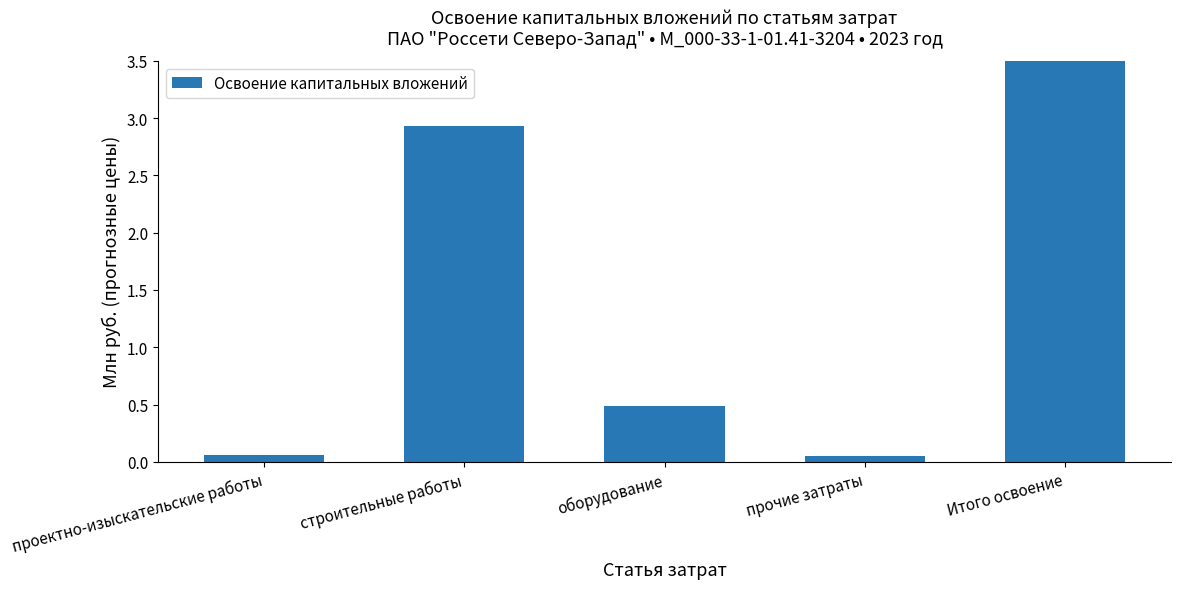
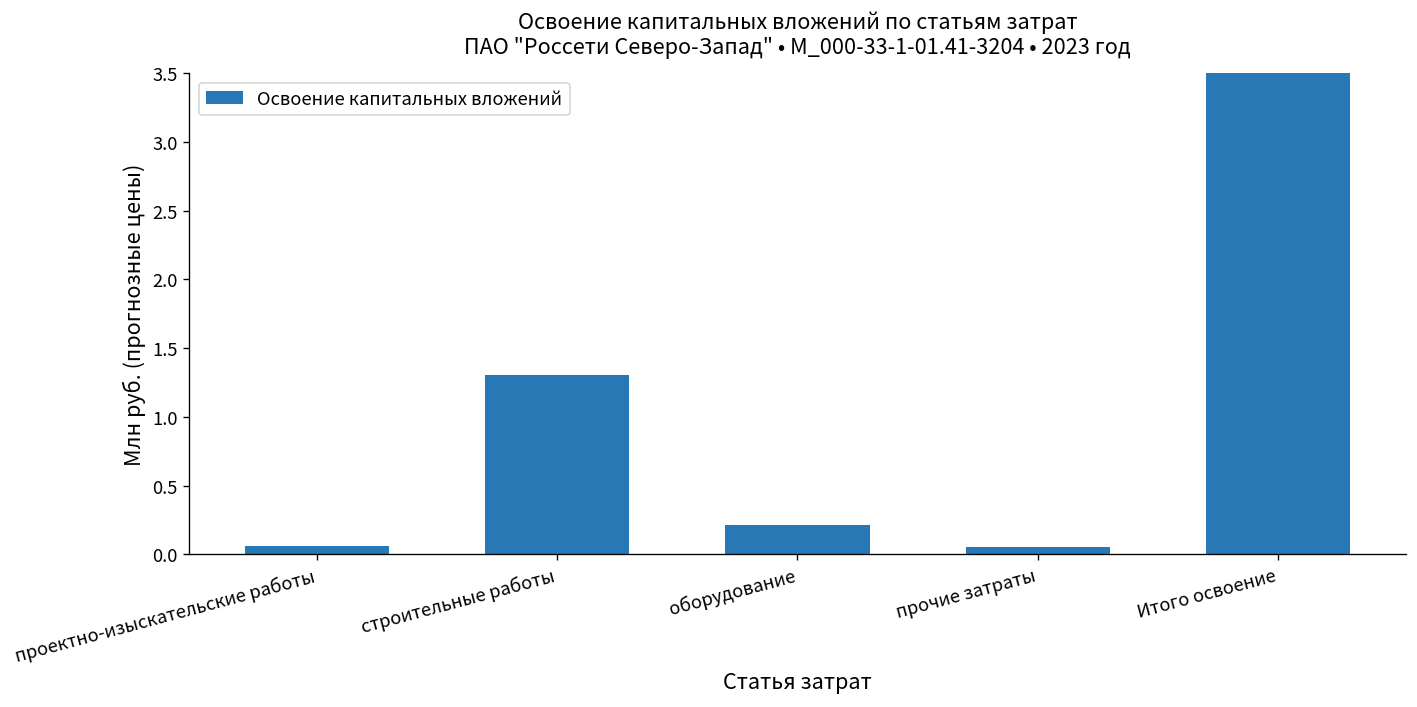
  {
    "проектно-изыскательские работы": 0.06,
-   "строительные работы": 2.93,
-   "оборудование": 0.48,
+   "строительные работы": 1.31,
+   "оборудование": 0.21,
    "прочие затраты": 0.05
  }
